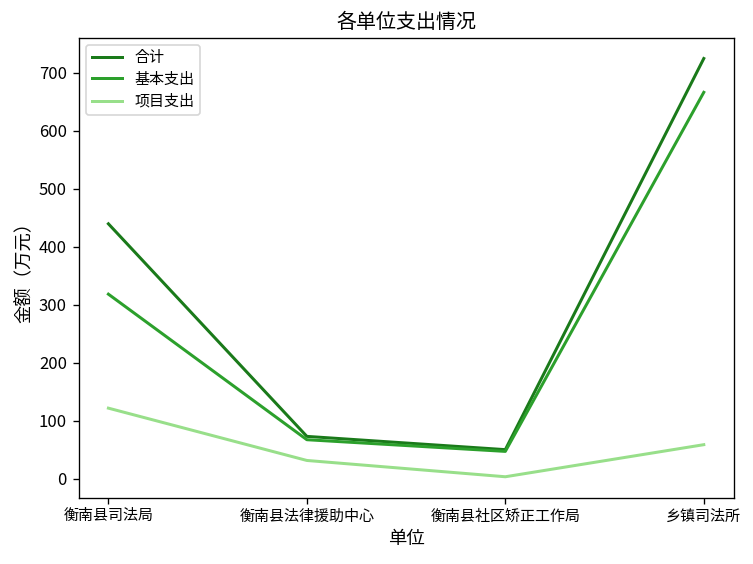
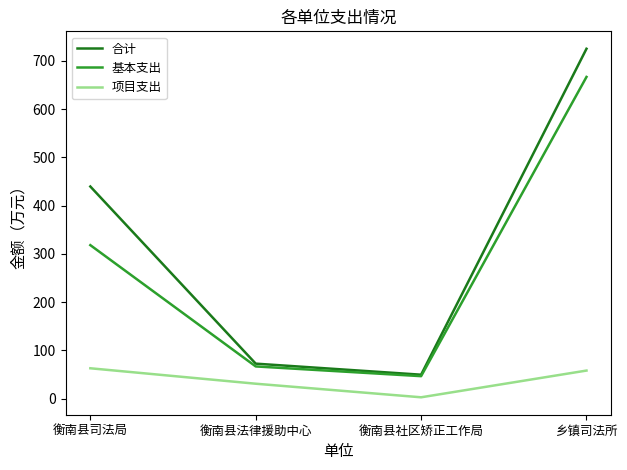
  {
    "项目支出": {
-     "衡南县司法局": 120,
+     "衡南县司法局": 60,
      "衡南县法律援助中心": 30,
      "衡南县社区矫正工作局": 0,
      "乡镇司法所": 60
    }
  }
